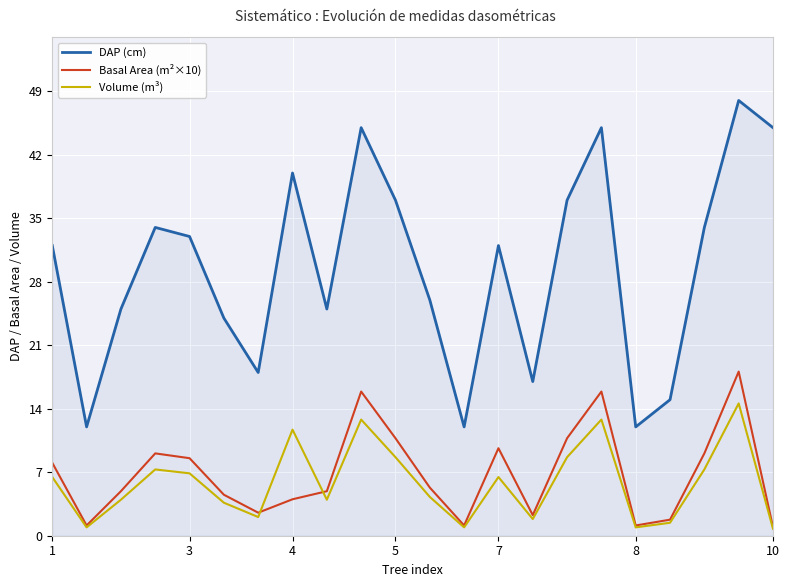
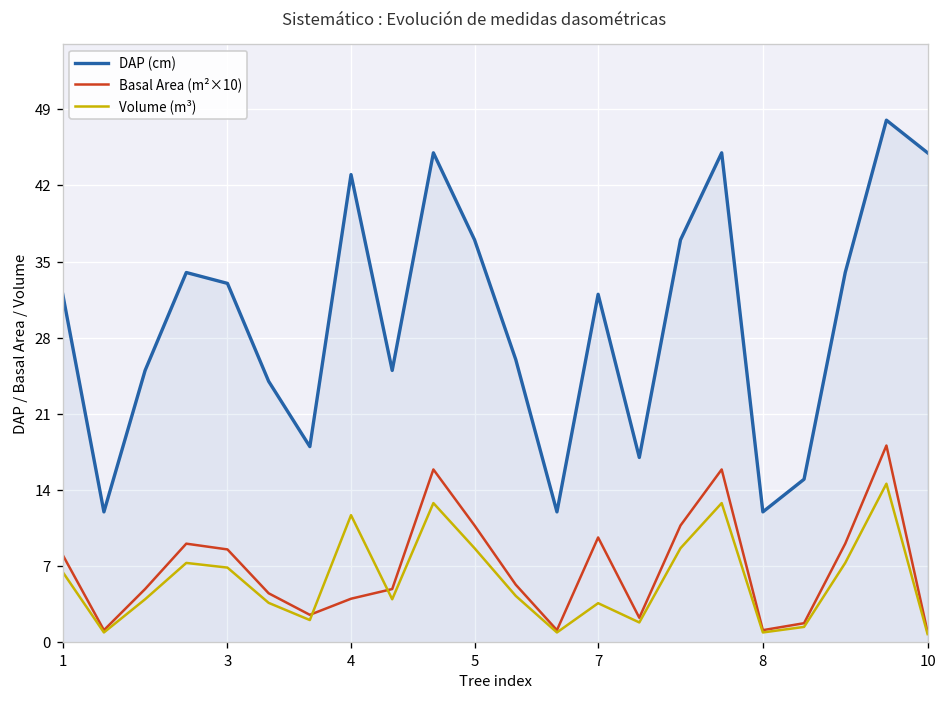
  {
    "DAP (cm)": {
-     "4": 40,
+     "4": 43,
      "7": 32,
      "10": 45
    },
    "Basal Area (m²×10)": {
      "4": 4,
      "7": 10
    },
    "Volume (m³)": {
      "4": 12,
-     "7": 6
+     "7": 4
    }
  }
